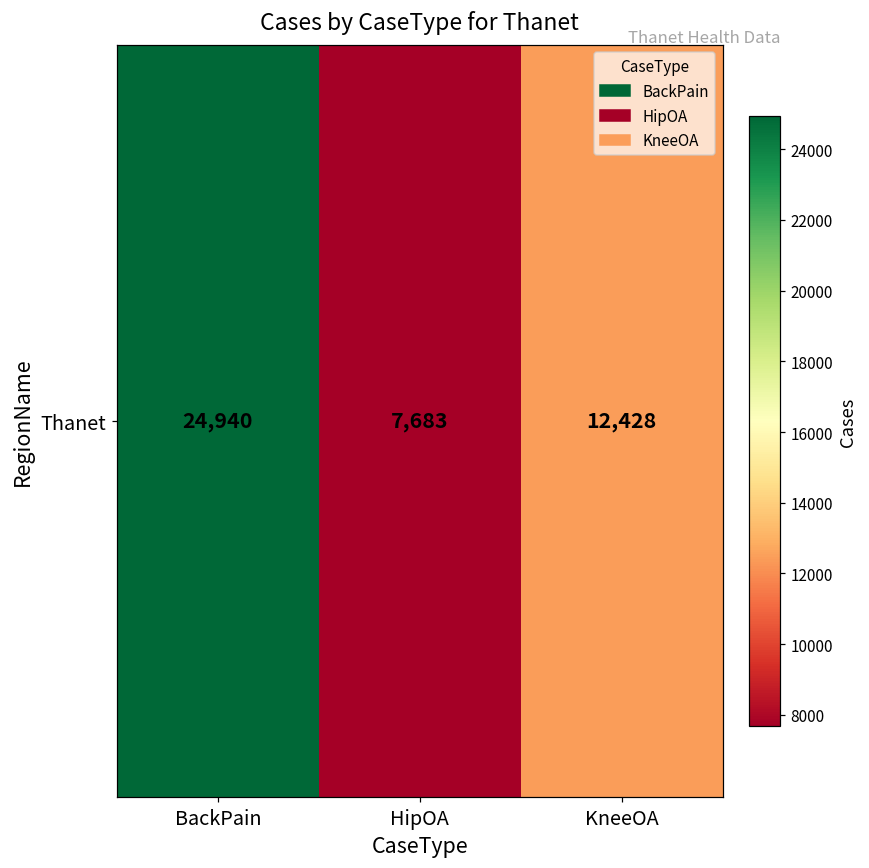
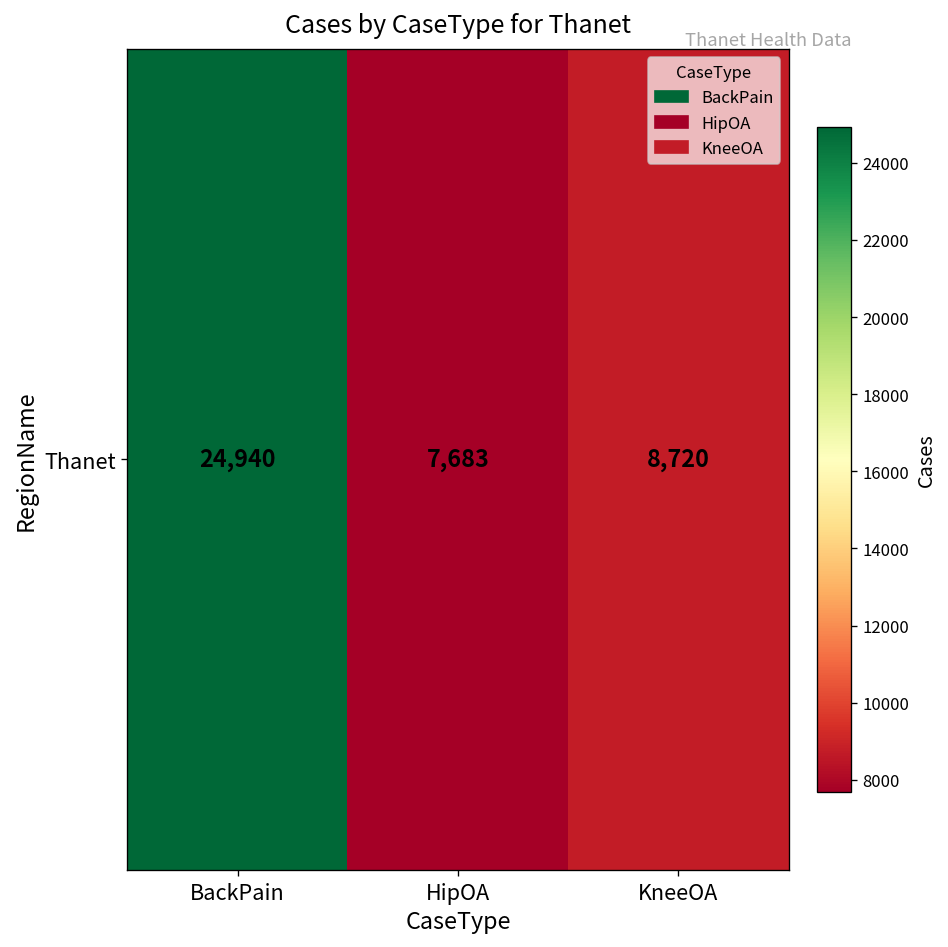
  {
    "Thanet": {
      "BackPain": "24,940",
      "HipOA": "7,683",
-     "KneeOA": "12,428"
+     "KneeOA": "8,720"
    }
  }
